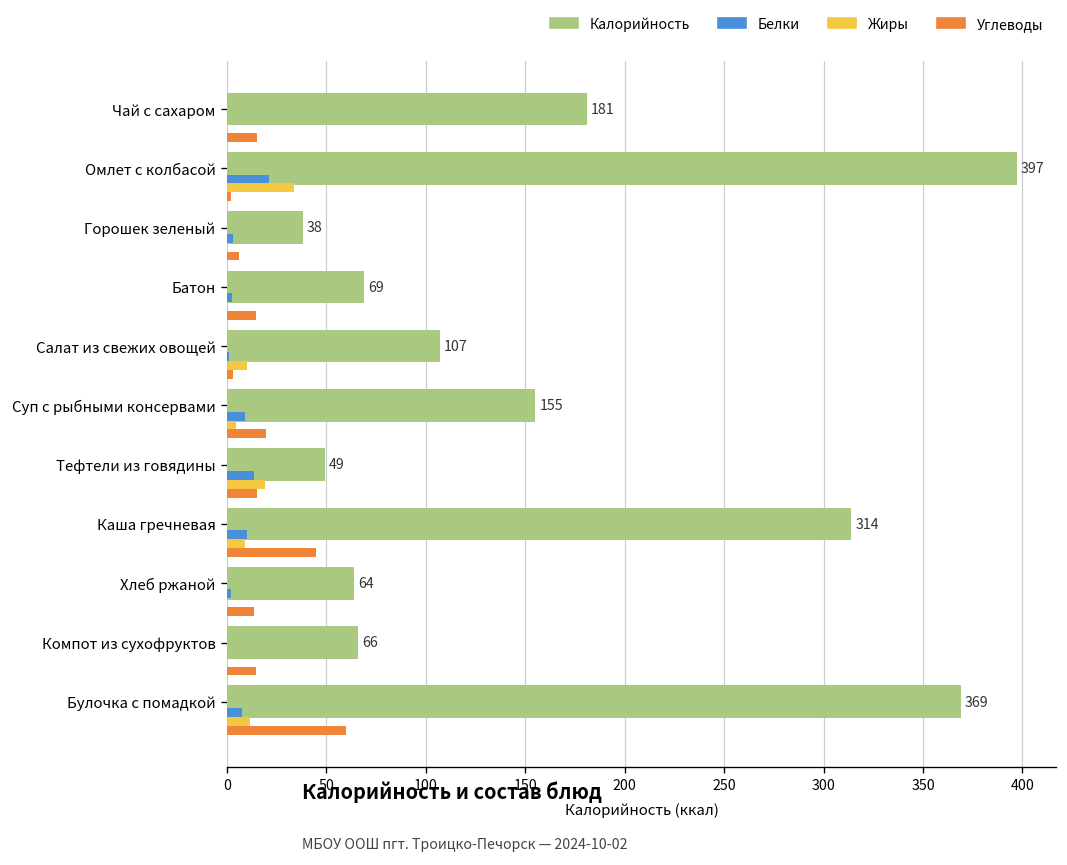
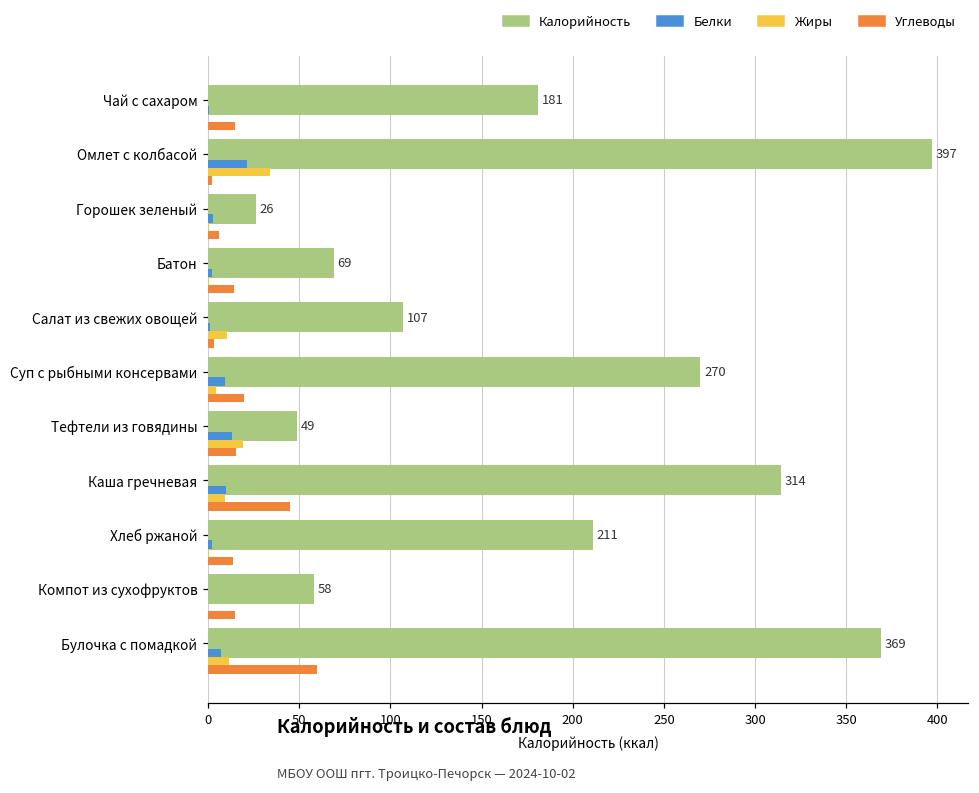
  {
    "Калорийность": {
      "Чай с сахаром": 181,
      "Омлет с колбасой": 397,
-     "Горошек зеленый": 38,
+     "Горошек зеленый": 26,
      "Батон": 69,
      "Салат из свежих овощей": 107,
-     "Суп с рыбными консервами": 155,
+     "Суп с рыбными консервами": 270,
      "Тефтели из говядины": 49,
      "Каша гречневая": 314,
-     "Хлеб ржаной": 64,
-     "Компот из сухофруктов": 66,
+     "Хлеб ржаной": 211,
+     "Компот из сухофруктов": 58,
      "Булочка с помадкой": 369
    }
  }
